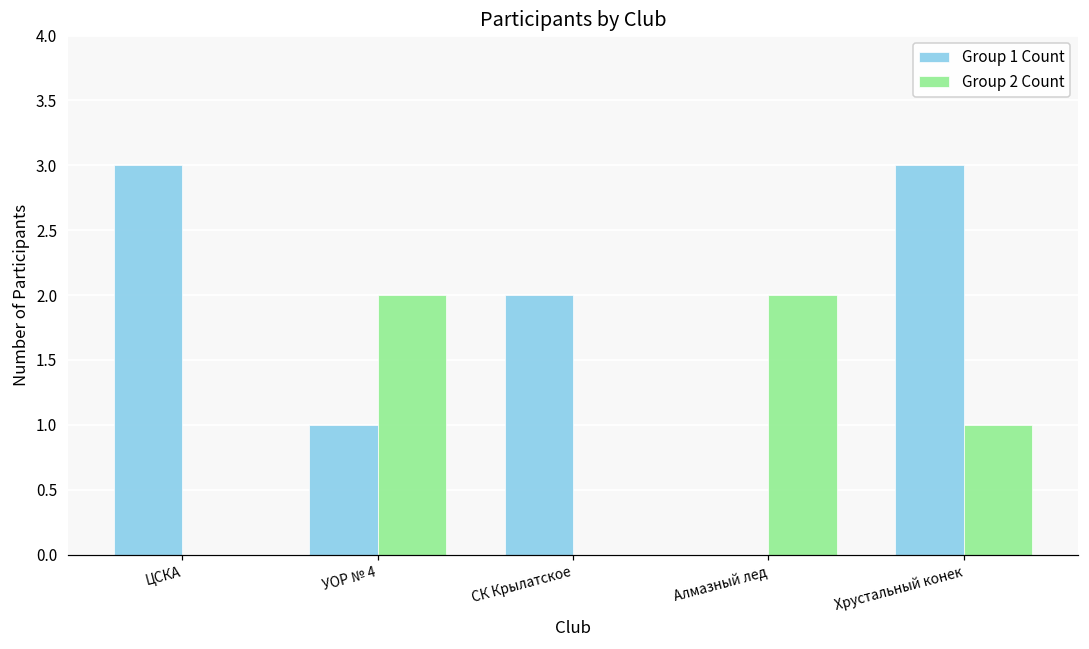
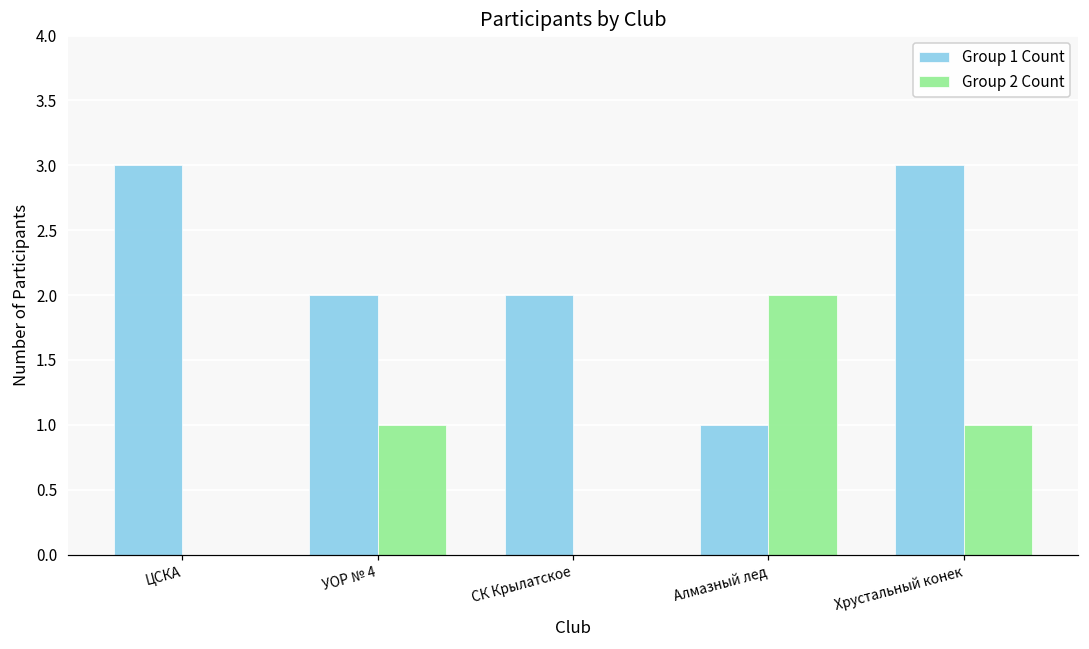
  {
    "Group 1 Count": {
      "ЦСКА": 3,
-     "УОР № 4": 1,
+     "УОР № 4": 2,
      "СК Крылатское": 2,
-     "Алмазный лед": 0,
+     "Алмазный лед": 1,
      "Хрустальный конек": 3
    },
    "Group 2 Count": {
      "ЦСКА": 0,
-     "УОР № 4": 2,
+     "УОР № 4": 1,
      "СК Крылатское": 0,
      "Алмазный лед": 2,
      "Хрустальный конек": 1
    }
  }
